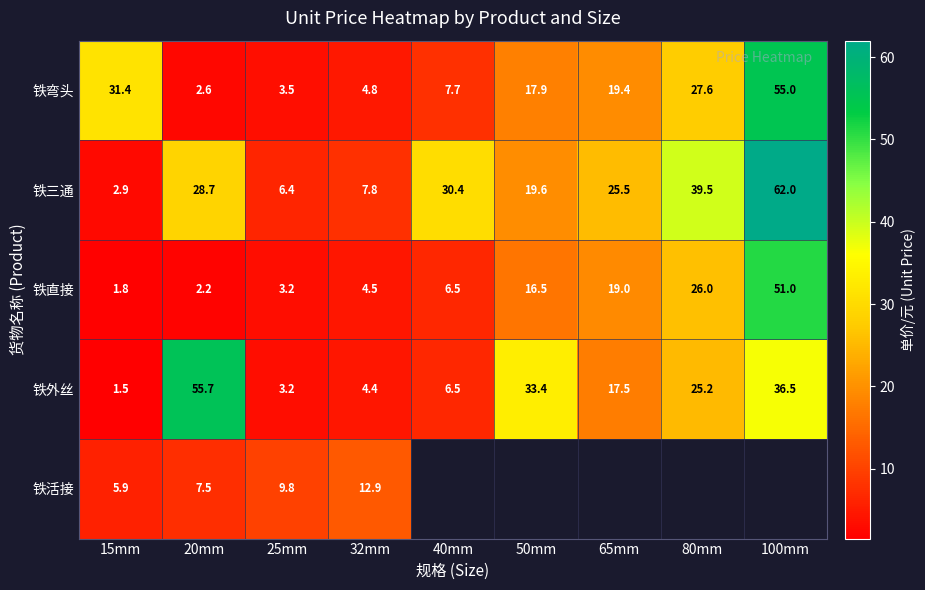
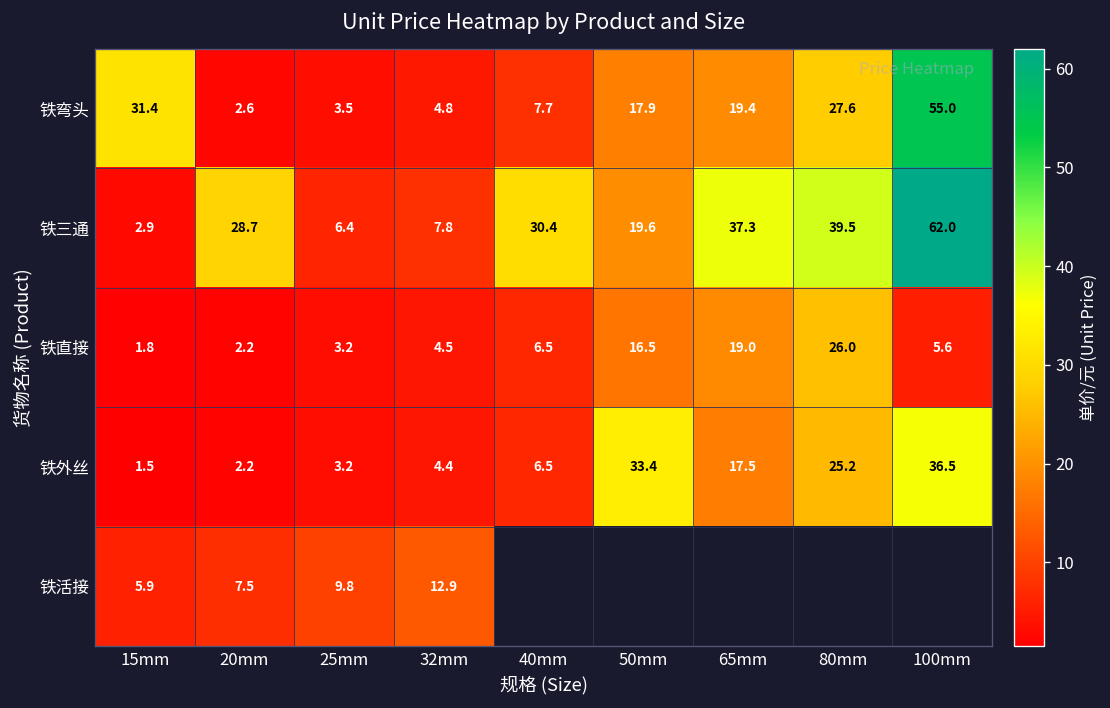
  {
    "铁弯头": {
      "15mm": 31.4,
      "20mm": 2.6,
      "25mm": 3.5,
      "32mm": 4.8,
      "40mm": 7.7,
      "50mm": 17.9,
      "65mm": 19.4,
      "80mm": 27.6
    },
    "铁三通": {
      "15mm": 2.9,
      "20mm": 28.7,
      "25mm": 6.4,
      "32mm": 7.8,
      "40mm": 30.4,
      "50mm": 19.6,
-     "65mm": 25.5,
+     "65mm": 37.3,
      "80mm": 39.5,
      "100mm": 62.0
    },
    "铁直接": {
      "15mm": 1.8,
      "20mm": 2.2,
      "25mm": 3.2,
      "32mm": 4.5,
      "40mm": 6.5,
      "50mm": 16.5,
      "65mm": 19.0,
      "80mm": 26.0,
-     "100mm": 51.0
+     "100mm": 5.6
    },
    "铁外丝": {
      "15mm": 1.5,
-     "20mm": 55.7,
+     "20mm": 2.2,
      "25mm": 3.2,
      "32mm": 4.4,
      "40mm": 6.5,
      "50mm": 33.4,
      "65mm": 17.5,
      "80mm": 25.2,
      "100mm": 36.5
    },
    "铁活接": {
      "15mm": 5.9,
      "20mm": 7.5,
      "25mm": 9.8,
      "32mm": 12.9
    }
  }
